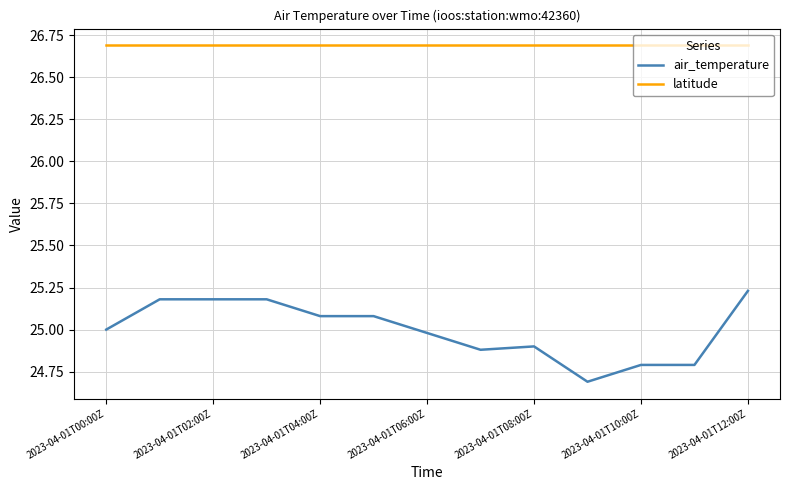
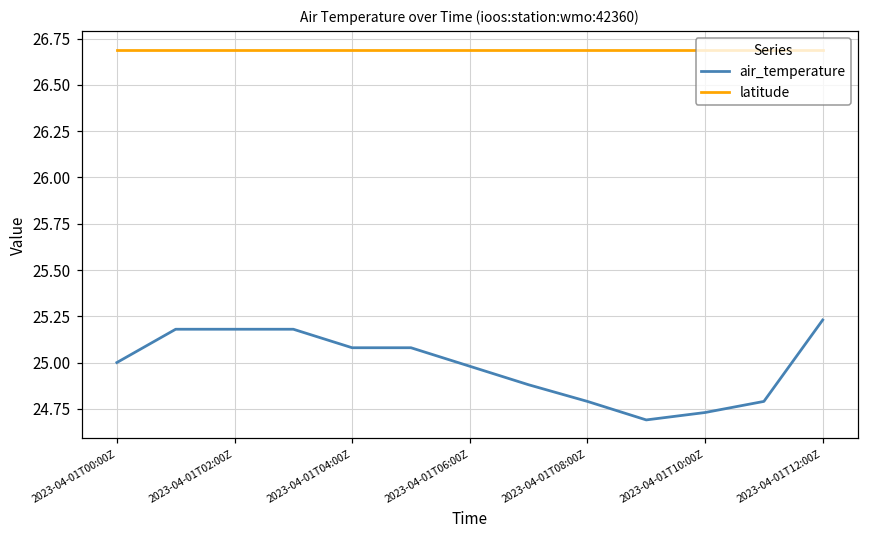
  {
    "air_temperature": {
      "2023-04-01T00:00Z": 25.00,
      "2023-04-01T02:00Z": 25.18,
      "2023-04-01T04:00Z": 25.08,
      "2023-04-01T06:00Z": 24.98,
-     "2023-04-01T08:00Z": 24.90,
-     "2023-04-01T10:00Z": 24.79,
+     "2023-04-01T08:00Z": 24.79,
+     "2023-04-01T10:00Z": 24.73,
      "2023-04-01T12:00Z": 25.23
    },
    "latitude": {
      "2023-04-01T00:00Z": 26.69,
      "2023-04-01T02:00Z": 26.69,
      "2023-04-01T04:00Z": 26.69,
      "2023-04-01T06:00Z": 26.69,
      "2023-04-01T08:00Z": 26.69
    }
  }
